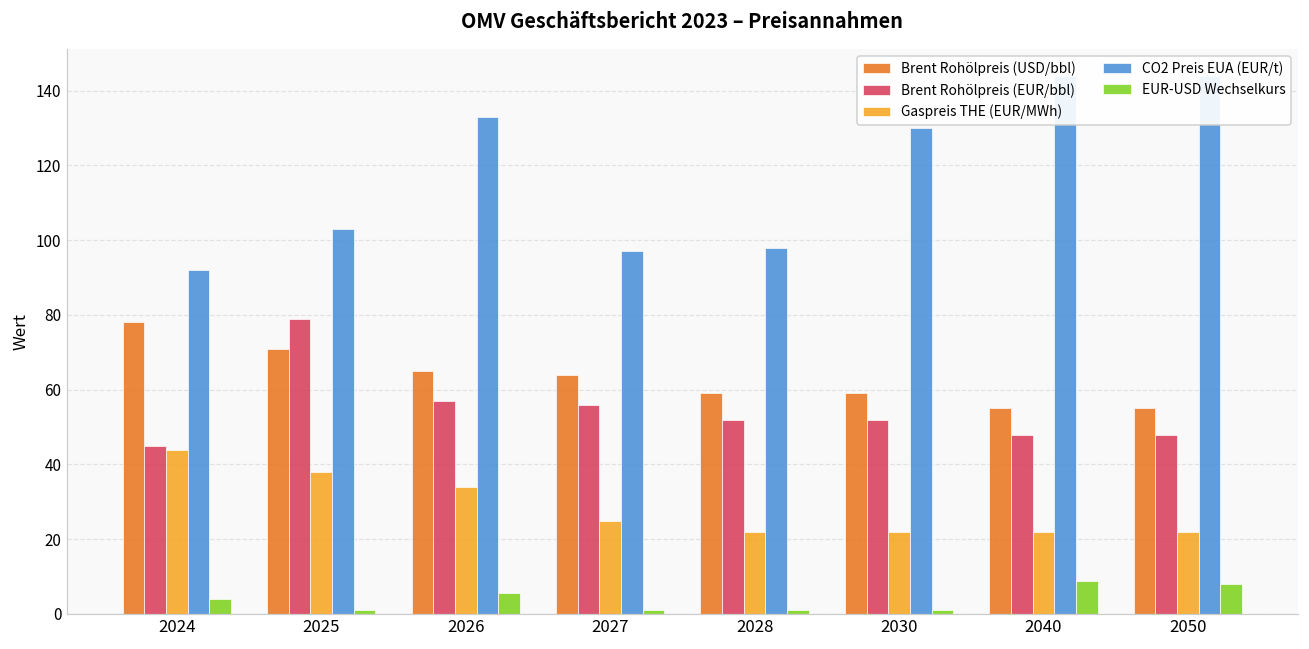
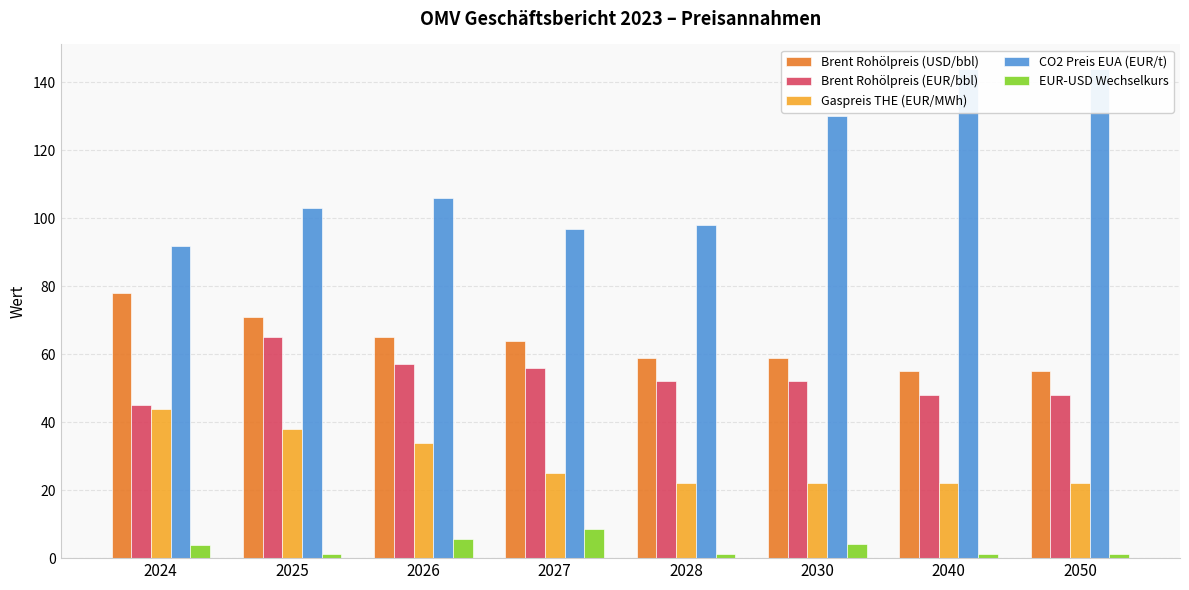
  {
    "Brent Rohölpreis (EUR/bbl)": {
      "2024": 45,
-     "2025": 79,
+     "2025": 65,
      "2026": 57,
      "2027": 56,
      "2028": 52,
      "2030": 52,
      "2040": 48,
      "2050": 48
    },
    "CO2 Preis EUA (EUR/t)": {
      "2024": 92,
      "2025": 103,
-     "2026": 133,
+     "2026": 106,
      "2027": 97,
      "2028": 98,
      "2030": 130
    },
    "EUR-USD Wechselkurs": {
      "2024": 4,
      "2025": 1,
      "2026": 6,
-     "2027": 1,
+     "2027": 8,
      "2028": 1,
-     "2030": 1,
-     "2040": 9,
-     "2050": 8
+     "2030": 4,
+     "2040": 1,
+     "2050": 1
    }
  }
